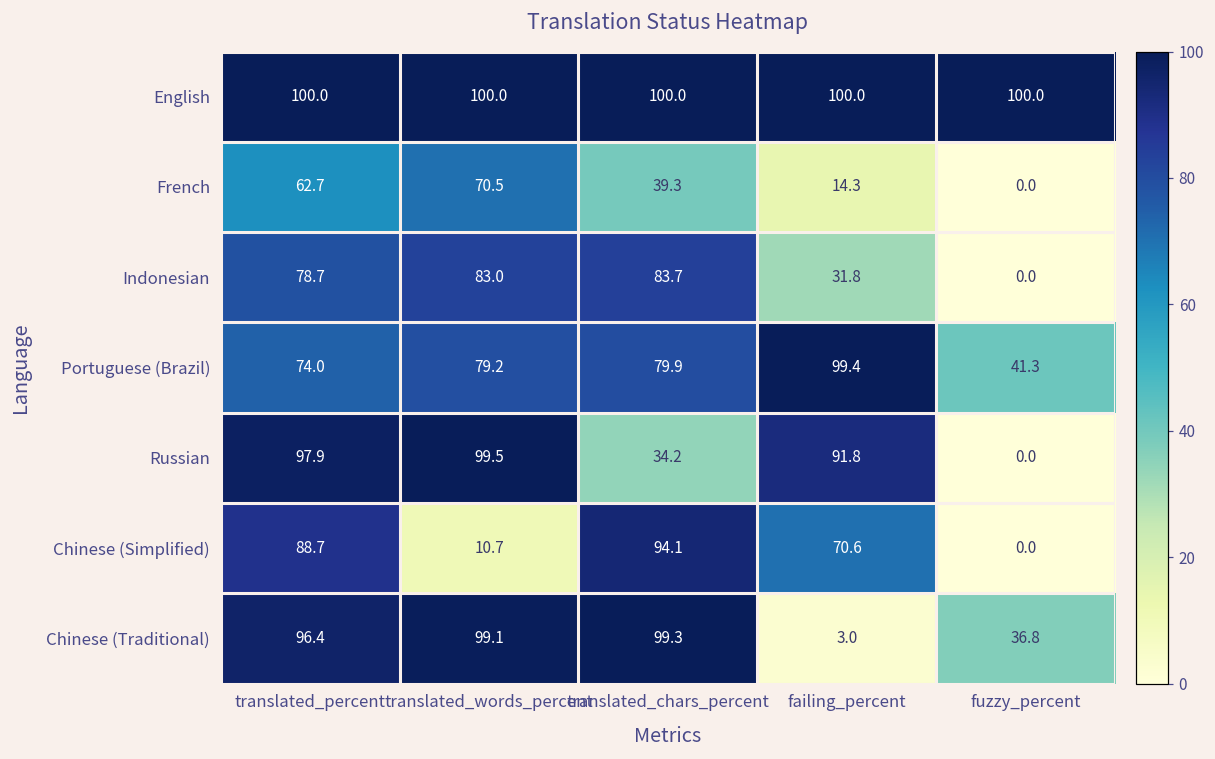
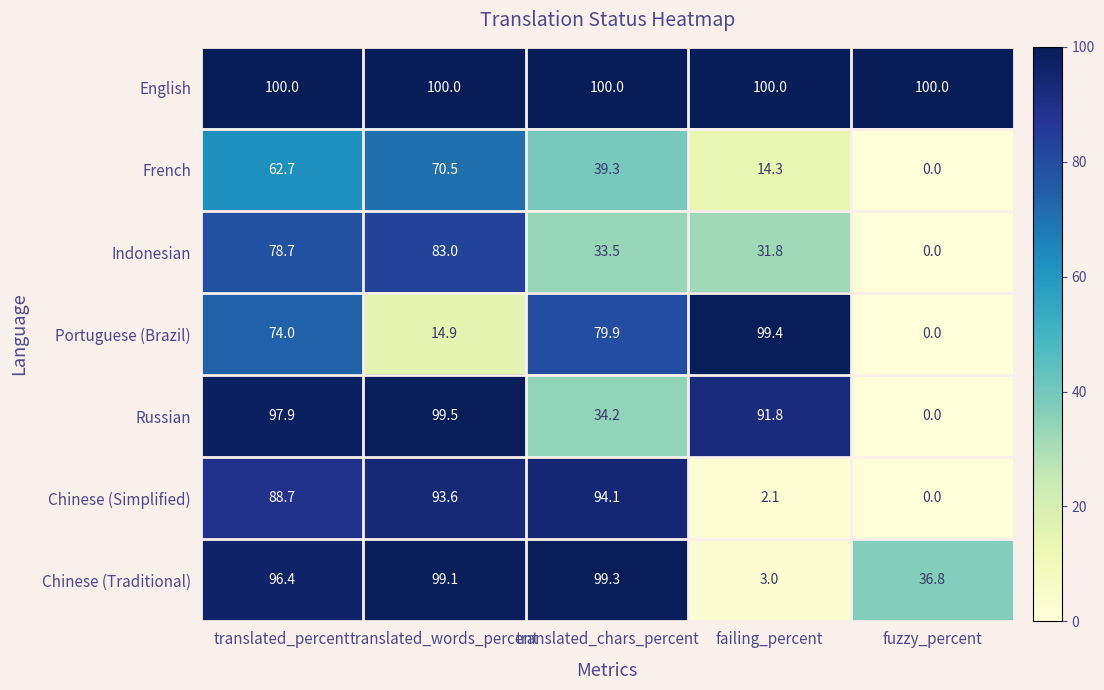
  {
    "English": {
      "translated_percent": 100.0,
      "translated_words_percent": 100.0,
      "translated_chars_percent": 100.0,
      "failing_percent": 100.0,
      "fuzzy_percent": 100.0
    },
    "French": {
      "translated_percent": 62.7,
      "translated_words_percent": 70.5,
      "translated_chars_percent": 39.3,
      "failing_percent": 14.3,
      "fuzzy_percent": 0.0
    },
    "Indonesian": {
      "translated_percent": 78.7,
      "translated_words_percent": 83.0,
-     "translated_chars_percent": 83.7,
+     "translated_chars_percent": 33.5,
      "failing_percent": 31.8,
      "fuzzy_percent": 0.0
    },
    "Portuguese (Brazil)": {
      "translated_percent": 74.0,
-     "translated_words_percent": 79.2,
+     "translated_words_percent": 14.9,
      "translated_chars_percent": 79.9,
      "failing_percent": 99.4,
-     "fuzzy_percent": 41.3
+     "fuzzy_percent": 0.0
    },
    "Russian": {
      "translated_percent": 97.9,
      "translated_words_percent": 99.5,
      "translated_chars_percent": 34.2,
      "failing_percent": 91.8,
      "fuzzy_percent": 0.0
    },
    "Chinese (Simplified)": {
      "translated_percent": 88.7,
-     "translated_words_percent": 10.7,
+     "translated_words_percent": 93.6,
      "translated_chars_percent": 94.1,
-     "failing_percent": 70.6,
+     "failing_percent": 2.1,
      "fuzzy_percent": 0.0
    },
    "Chinese (Traditional)": {
      "translated_percent": 96.4,
      "translated_words_percent": 99.1,
      "translated_chars_percent": 99.3,
      "failing_percent": 3.0,
      "fuzzy_percent": 36.8
    }
  }
